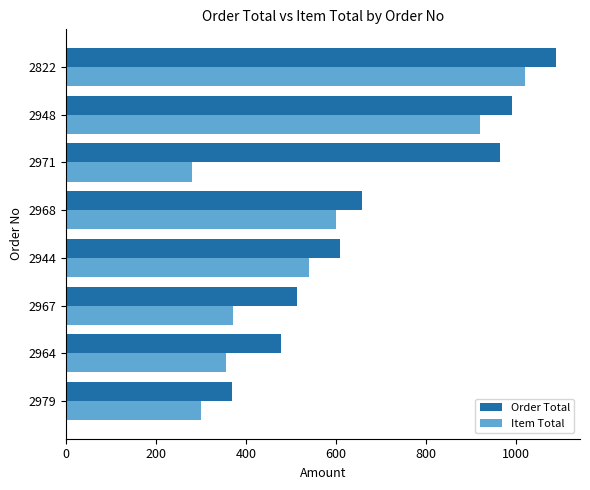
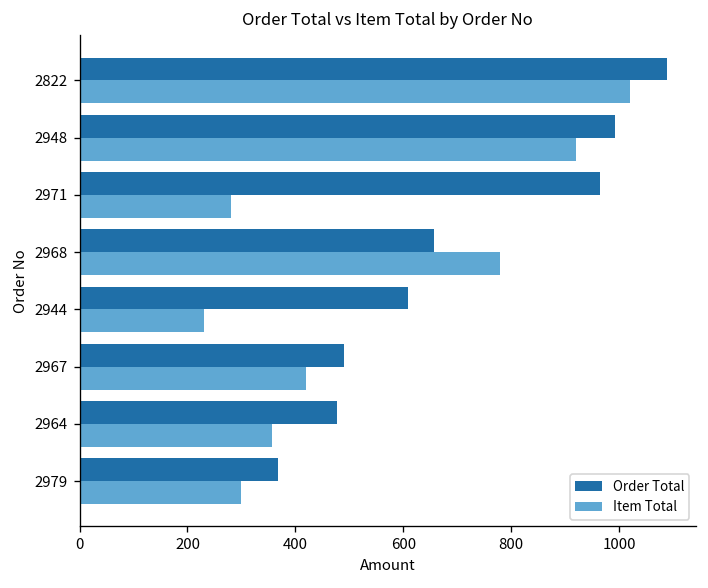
  {
    "Order Total": {
      "2822": 1090,
      "2948": 990,
      "2971": 970,
      "2968": 660,
      "2944": 610,
-     "2967": 510,
+     "2967": 490,
      "2964": 480,
      "2979": 370
    },
    "Item Total": {
      "2822": 1020,
      "2948": 920,
      "2971": 280,
-     "2968": 600,
-     "2944": 540,
-     "2967": 370,
+     "2968": 780,
+     "2944": 230,
+     "2967": 420,
      "2964": 360,
      "2979": 300
    }
  }
